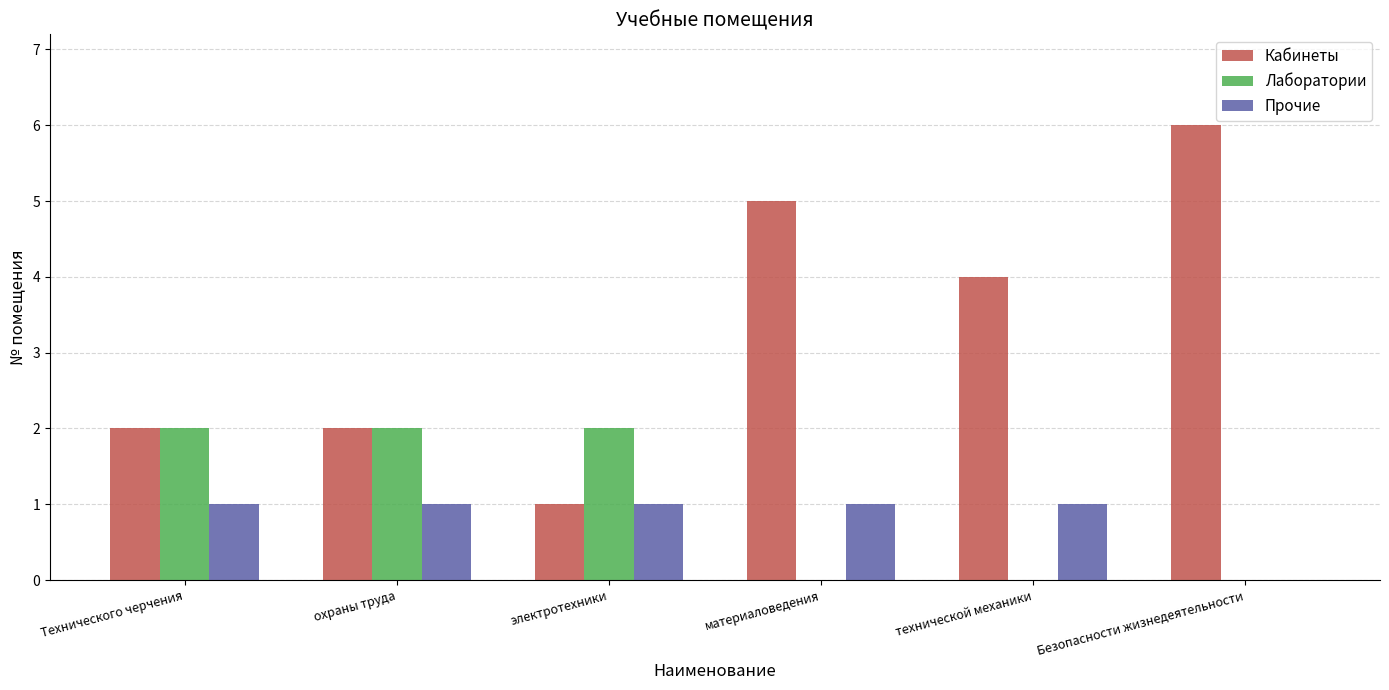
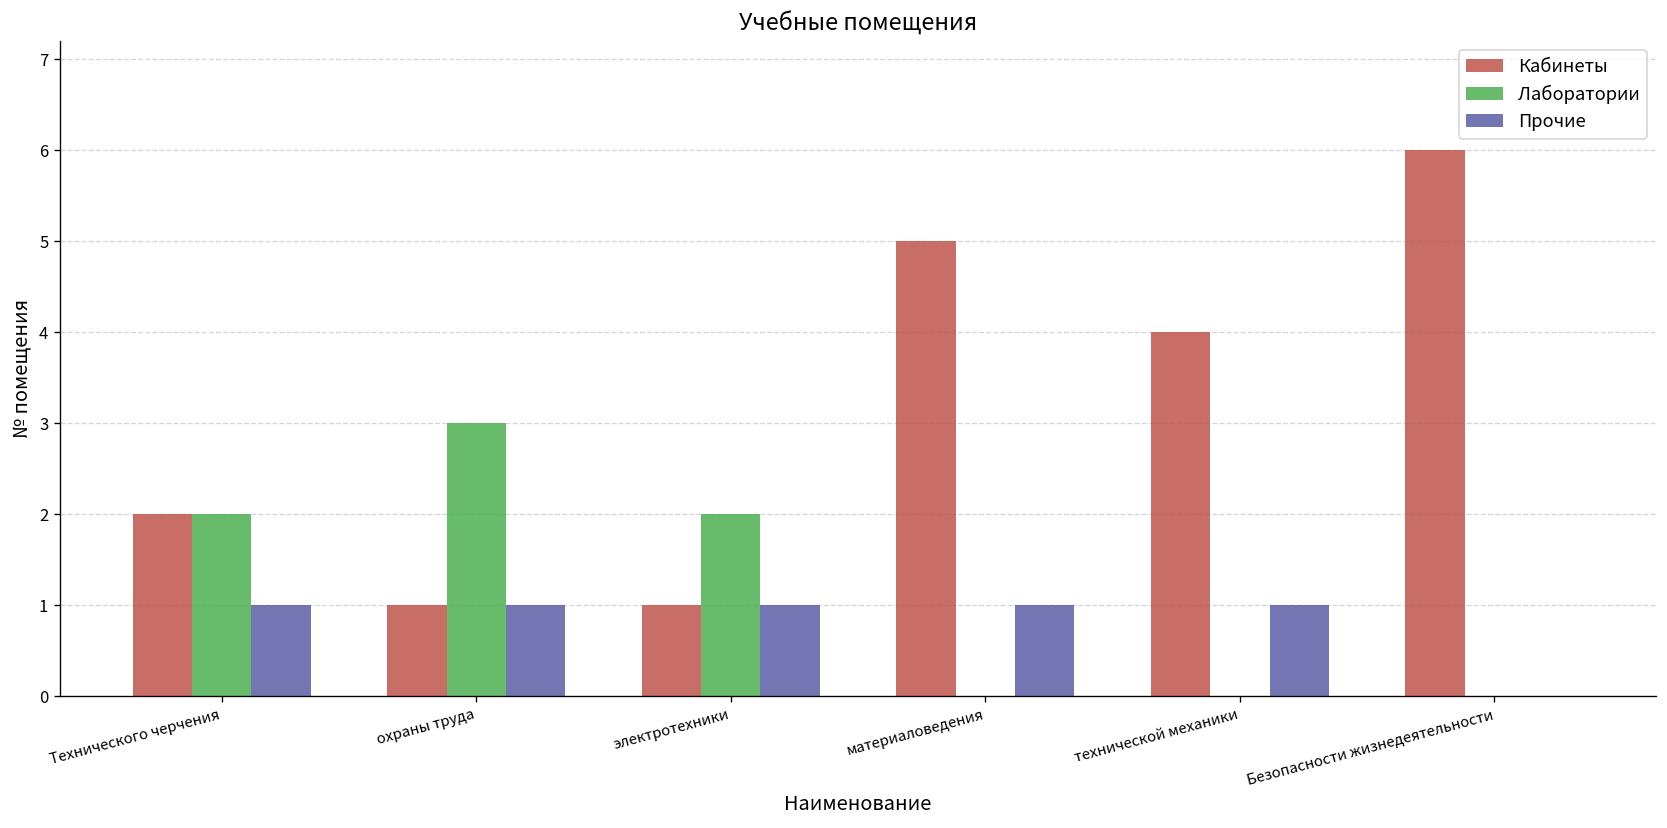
  {
    "Кабинеты": {
      "Технического черчения": 2,
-     "охраны труда": 2,
+     "охраны труда": 1,
      "электротехники": 1,
      "материаловедения": 5,
      "технической механики": 4,
      "Безопасности жизнедеятельности": 6
    },
    "Лаборатории": {
      "Технического черчения": 2,
-     "охраны труда": 2,
+     "охраны труда": 3,
      "электротехники": 2,
      "материаловедения": 0,
      "технической механики": 0,
      "Безопасности жизнедеятельности": 0
    },
    "Прочие": {
      "Технического черчения": 1,
      "охраны труда": 1,
      "электротехники": 1,
      "материаловедения": 1,
      "технической механики": 1,
      "Безопасности жизнедеятельности": 0
    }
  }
